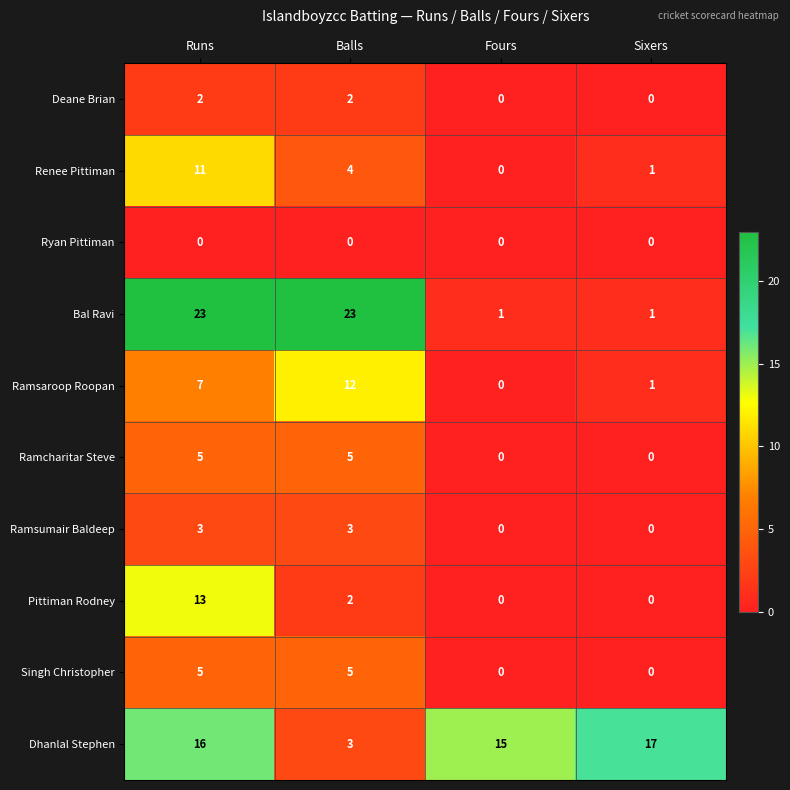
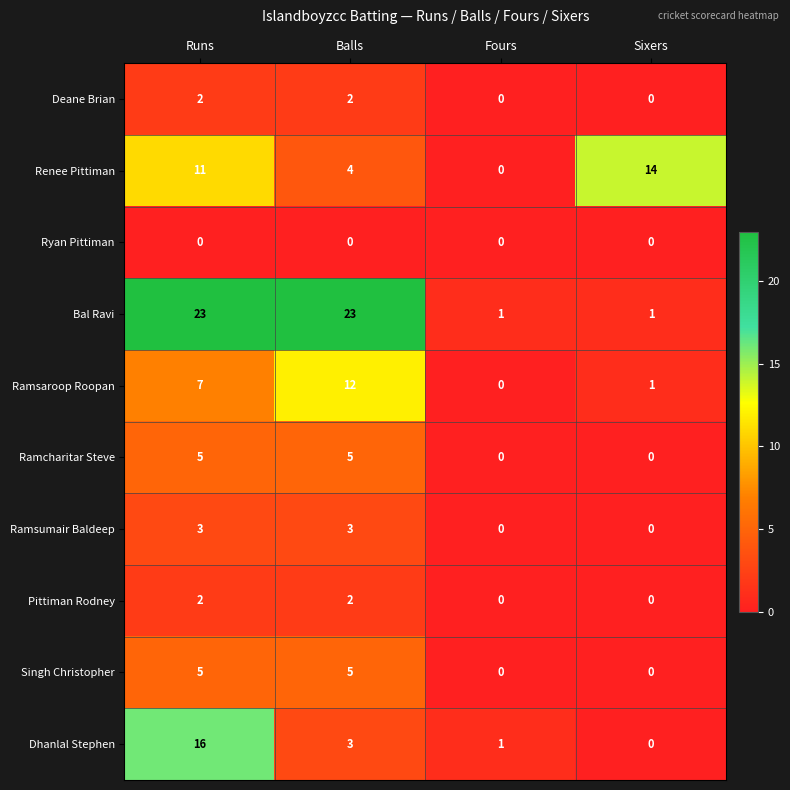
  {
    "Deane Brian": {
      "Runs": 2,
      "Balls": 2,
      "Fours": 0,
      "Sixers": 0
    },
    "Renee Pittiman": {
      "Runs": 11,
      "Balls": 4,
      "Fours": 0,
-     "Sixers": 1
+     "Sixers": 14
    },
    "Ryan Pittiman": {
      "Runs": 0,
      "Balls": 0,
      "Fours": 0,
      "Sixers": 0
    },
    "Bal Ravi": {
      "Runs": 23,
      "Balls": 23,
      "Fours": 1,
      "Sixers": 1
    },
    "Ramsaroop Roopan": {
      "Runs": 7,
      "Balls": 12,
      "Fours": 0,
      "Sixers": 1
    },
    "Ramcharitar Steve": {
      "Runs": 5,
      "Balls": 5,
      "Fours": 0,
      "Sixers": 0
    },
    "Ramsumair Baldeep": {
      "Runs": 3,
      "Balls": 3,
      "Fours": 0,
      "Sixers": 0
    },
    "Pittiman Rodney": {
-     "Runs": 13,
+     "Runs": 2,
      "Balls": 2,
      "Fours": 0,
      "Sixers": 0
    },
    "Singh Christopher": {
      "Runs": 5,
      "Balls": 5,
      "Fours": 0,
      "Sixers": 0
    },
    "Dhanlal Stephen": {
      "Runs": 16,
      "Balls": 3,
-     "Fours": 15,
-     "Sixers": 17
+     "Fours": 1,
+     "Sixers": 0
    }
  }
